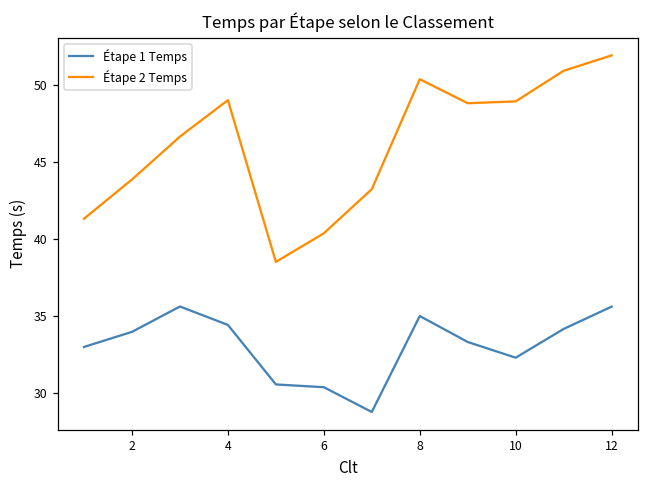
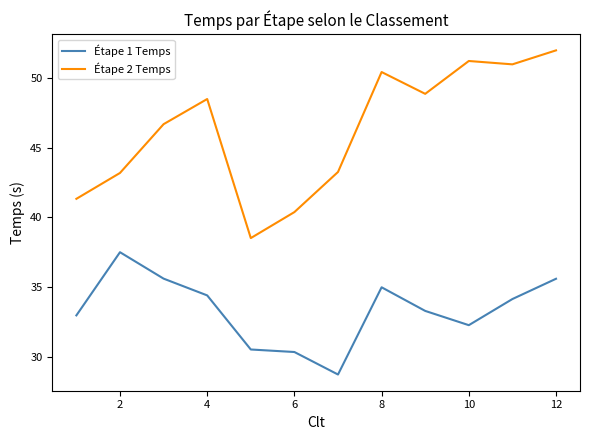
  {
    "Étape 1 Temps": {
-     "2": 34.0,
+     "2": 37.5,
      "4": 34.4,
      "6": 30.4,
      "8": 35.0,
      "10": 32.3,
      "12": 35.6
    },
    "Étape 2 Temps": {
-     "2": 43.9,
-     "4": 49.0,
+     "2": 43.2,
+     "4": 48.5,
      "6": 40.4,
      "8": 50.4,
-     "10": 49.0,
+     "10": 51.2,
      "12": 52.0
    }
  }
